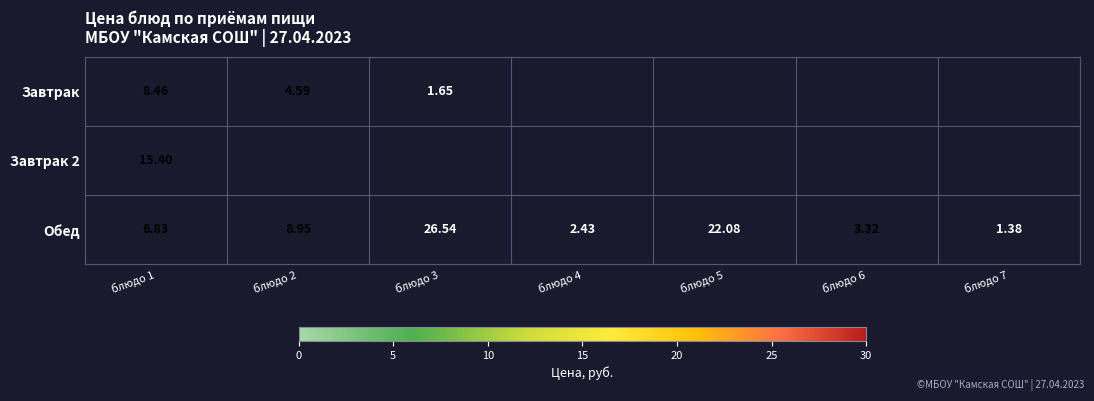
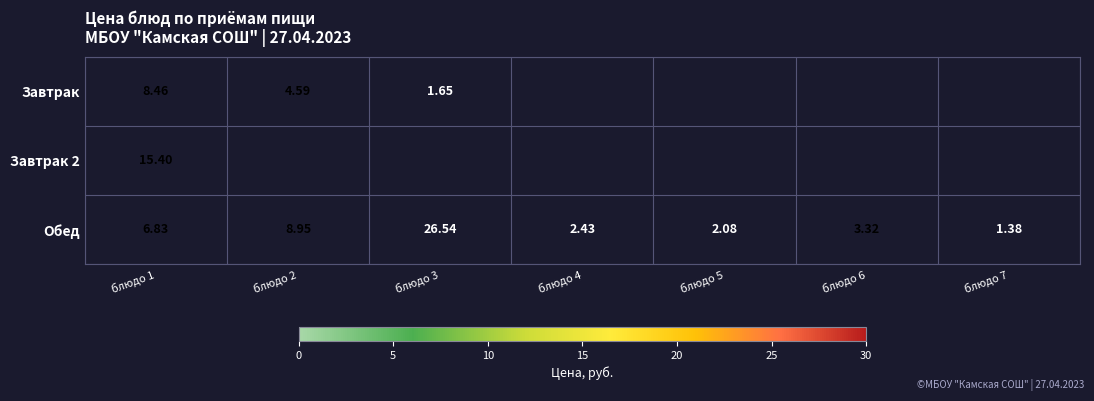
  {
    "Завтрак": {
      "блюдо 3": 1.65
    },
    "Обед": {
      "блюдо 3": 26.54,
      "блюдо 4": 2.43,
-     "блюдо 5": 22.08,
+     "блюдо 5": 2.08,
      "блюдо 7": 1.38
    }
  }
